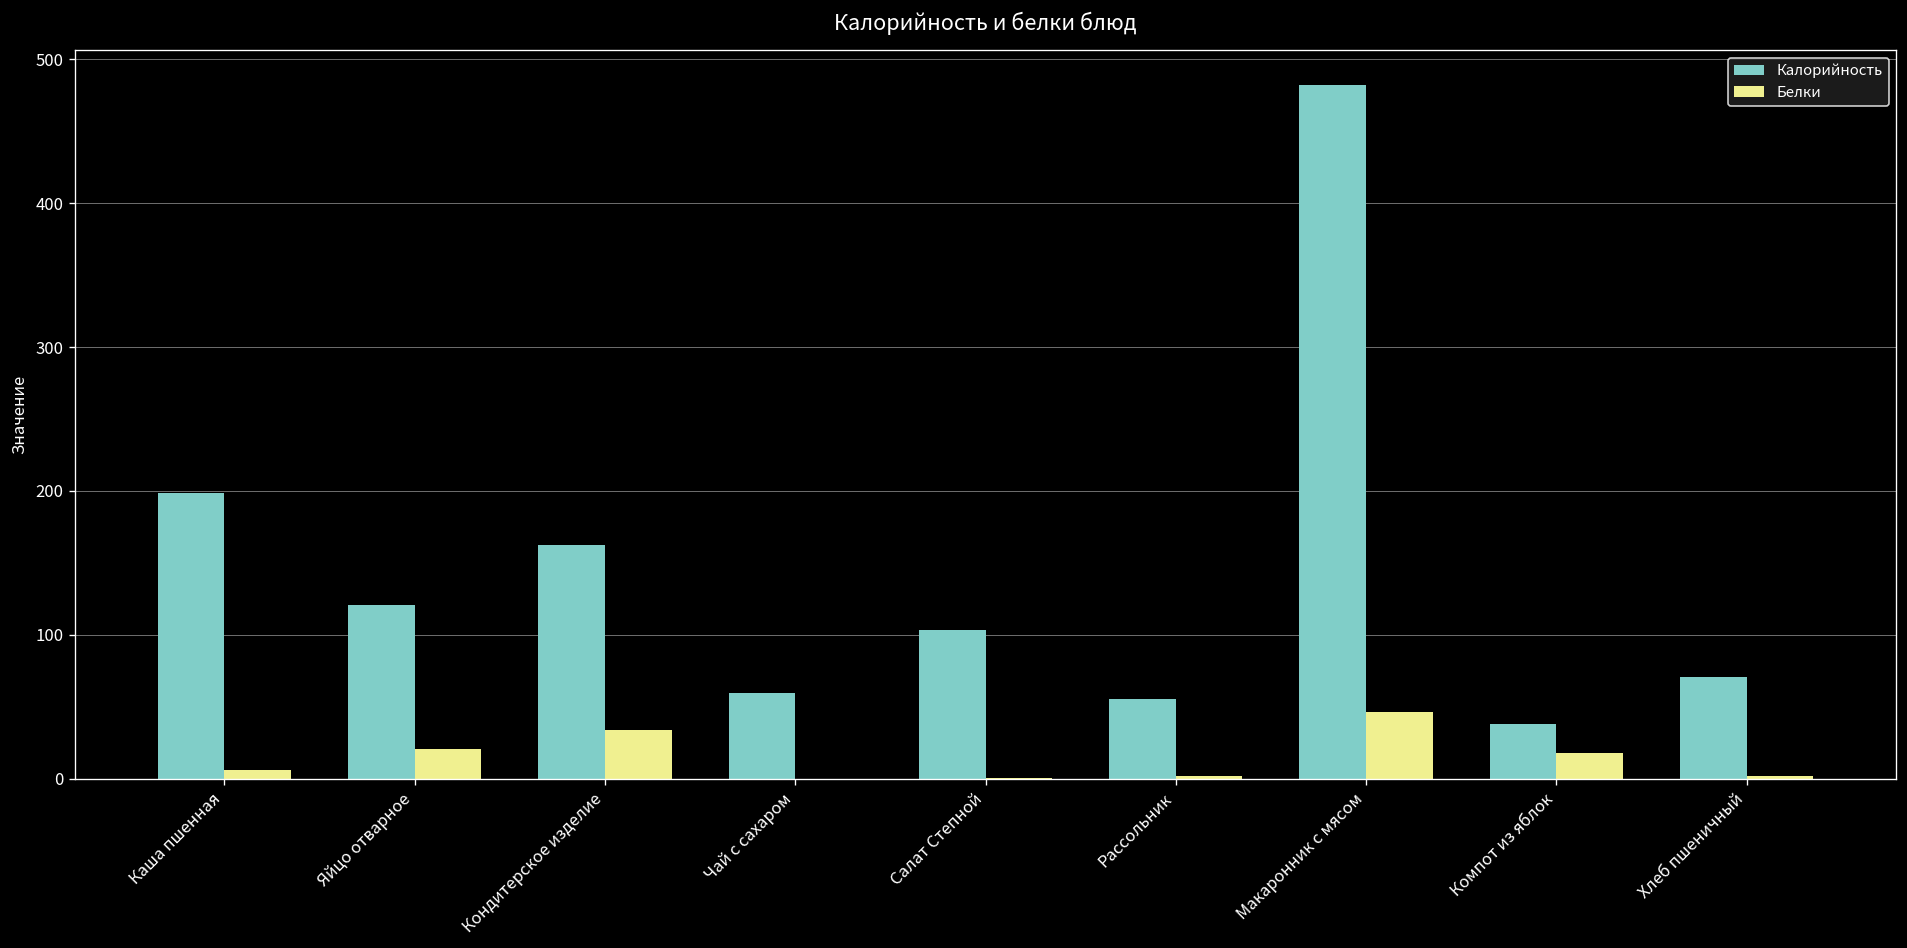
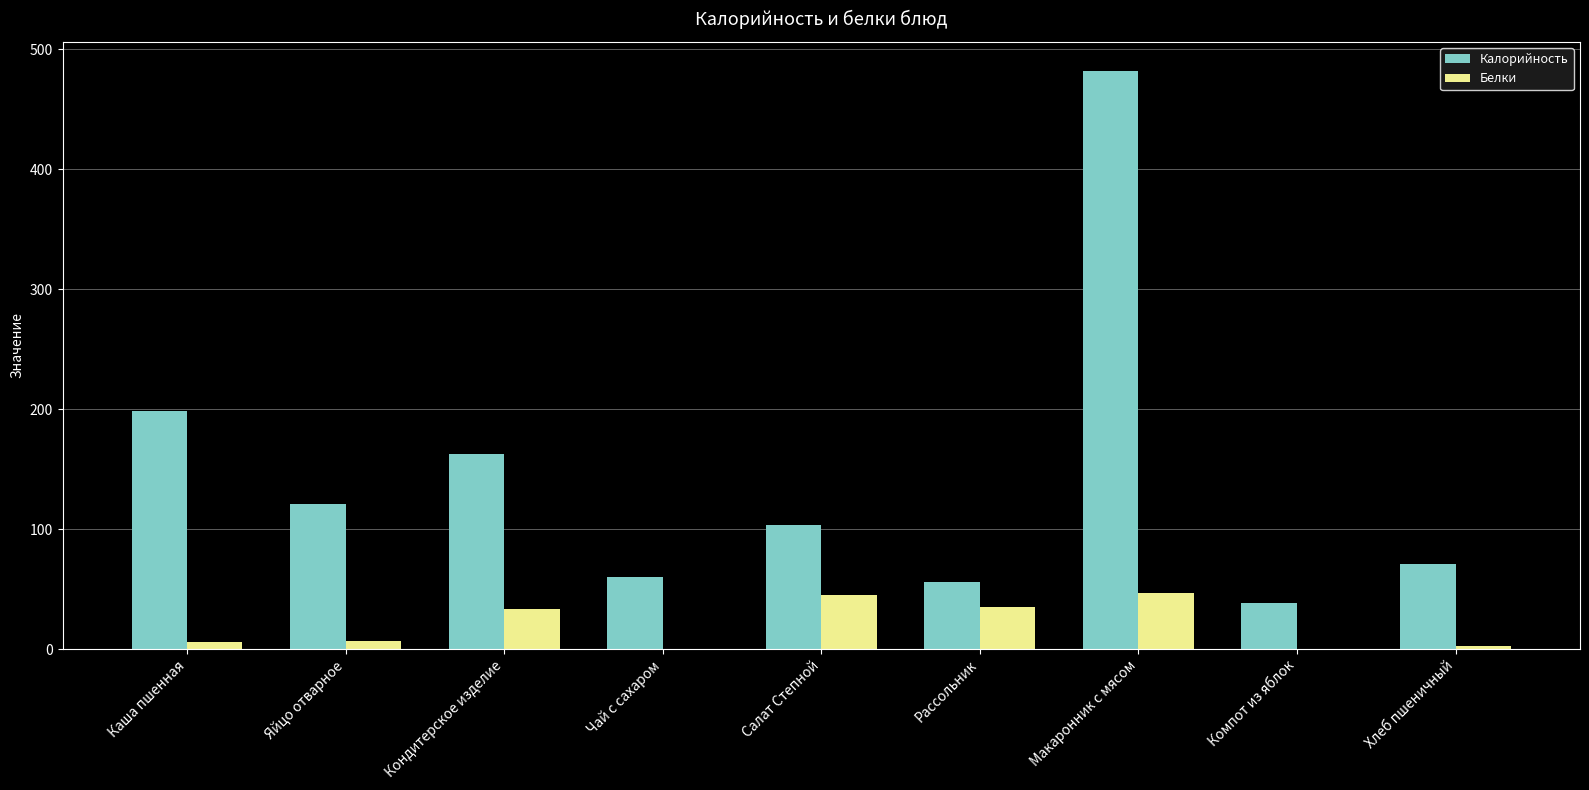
  {
    "Калорийность": {
      "Каша пшенная": 198,
      "Яйцо отварное": 121,
      "Кондитерское изделие": 163,
      "Чай с сахаром": 60,
      "Салат Степной": 104,
      "Рассольник": 56,
      "Макаронник с мясом": 482,
      "Компот из яблок": 38,
      "Хлеб пшеничный": 71
    },
    "Белки": {
      "Каша пшенная": 6,
-     "Яйцо отварное": 21,
+     "Яйцо отварное": 6,
      "Кондитерское изделие": 34,
      "Чай с сахаром": 0,
-     "Салат Степной": 1,
-     "Рассольник": 2,
+     "Салат Степной": 45,
+     "Рассольник": 35,
      "Макаронник с мясом": 47,
-     "Компот из яблок": 18,
+     "Компот из яблок": 0,
      "Хлеб пшеничный": 2
    }
  }
